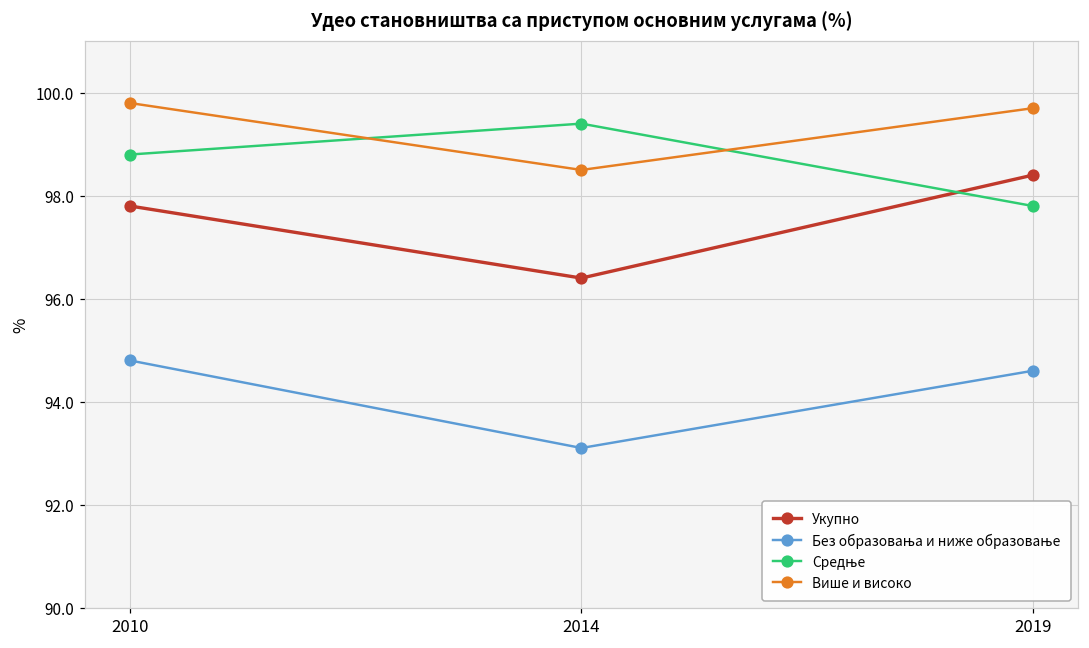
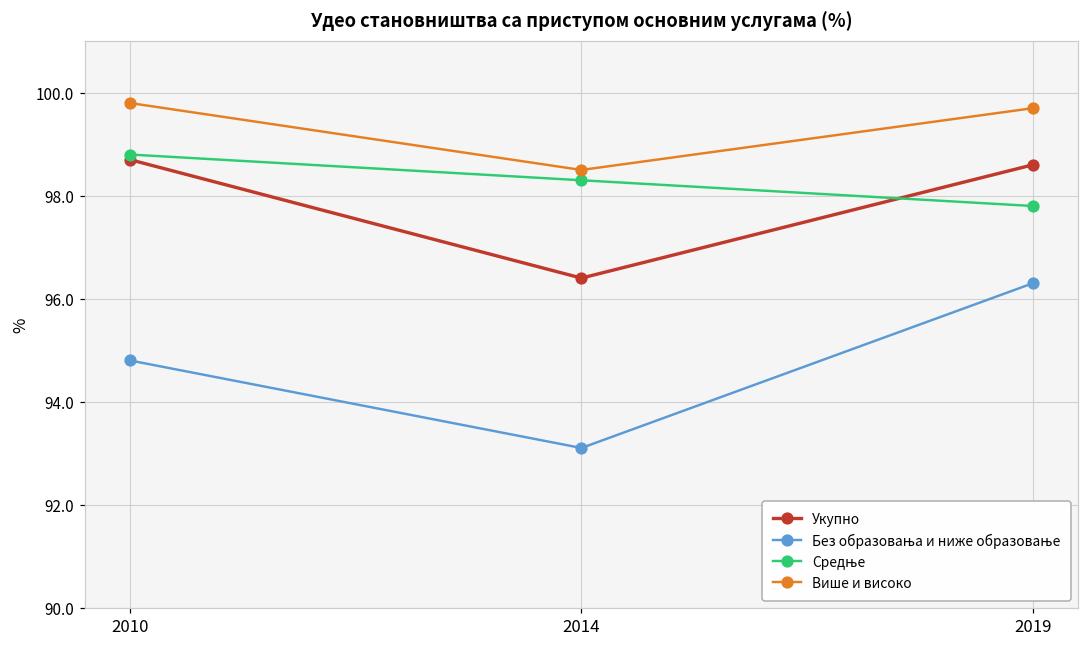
  {
    "Укупно": {
-     "2010": 97.8,
+     "2010": 98.7,
      "2014": 96.4,
-     "2019": 98.4
+     "2019": 98.6
    },
    "Без образовања и ниже образовање": {
      "2010": 94.8,
      "2014": 93.1,
-     "2019": 94.6
+     "2019": 96.3
    },
    "Средње": {
      "2010": 98.8,
-     "2014": 99.4,
+     "2014": 98.3,
      "2019": 97.8
    },
    "Више и високо": {
      "2010": 99.8,
      "2014": 98.5,
      "2019": 99.7
    }
  }
